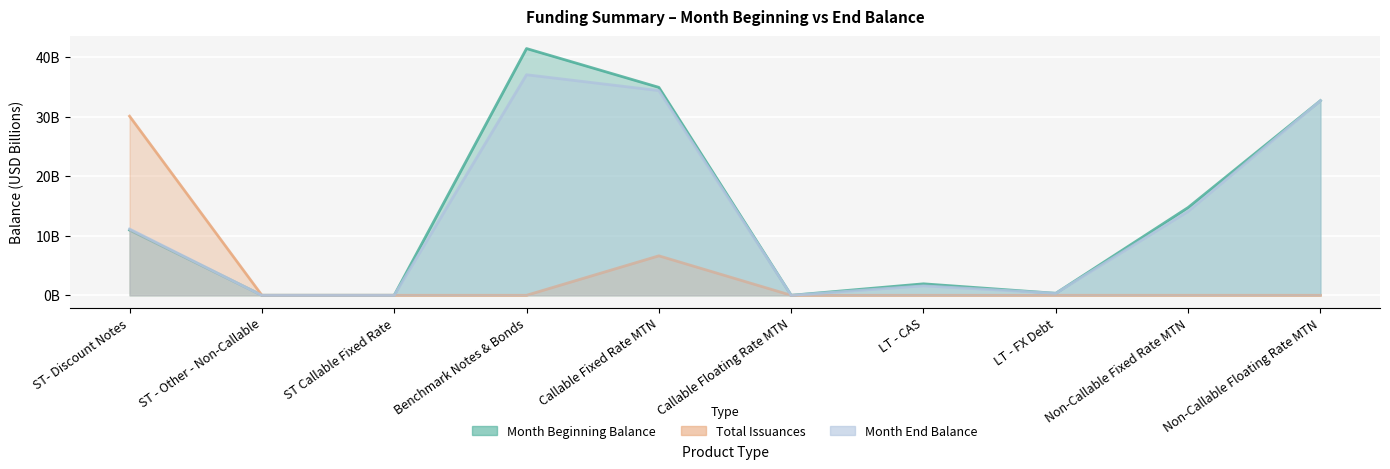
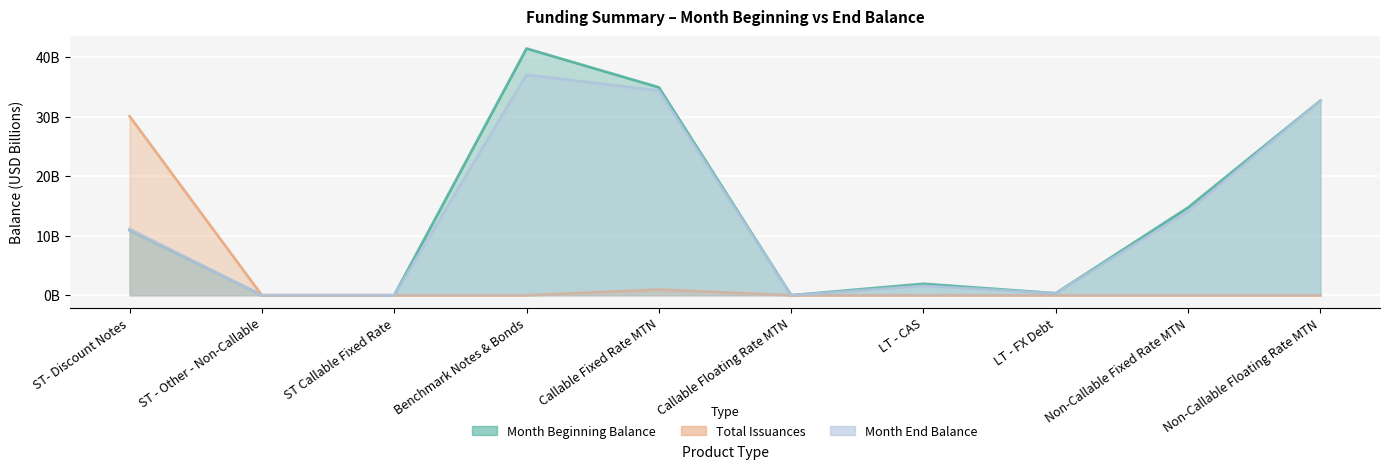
  {
    "Month Beginning Balance": {
      "Benchmark Notes & Bonds": 41000000000,
      "Callable Fixed Rate MTN": 35000000000,
      "Non-Callable Fixed Rate MTN": 15000000000
    },
    "Total Issuances": {
      "ST- Discount Notes": 30000000000,
      "Benchmark Notes & Bonds": 0,
-     "Callable Fixed Rate MTN": 7000000000,
+     "Callable Fixed Rate MTN": 1000000000,
      "LT - CAS": 0,
      "Non-Callable Fixed Rate MTN": 0,
      "Non-Callable Floating Rate MTN": 0
    },
    "Month End Balance": {
      "Benchmark Notes & Bonds": 37000000000,
      "Callable Fixed Rate MTN": 34000000000,
      "Non-Callable Fixed Rate MTN": 14000000000
    }
  }
